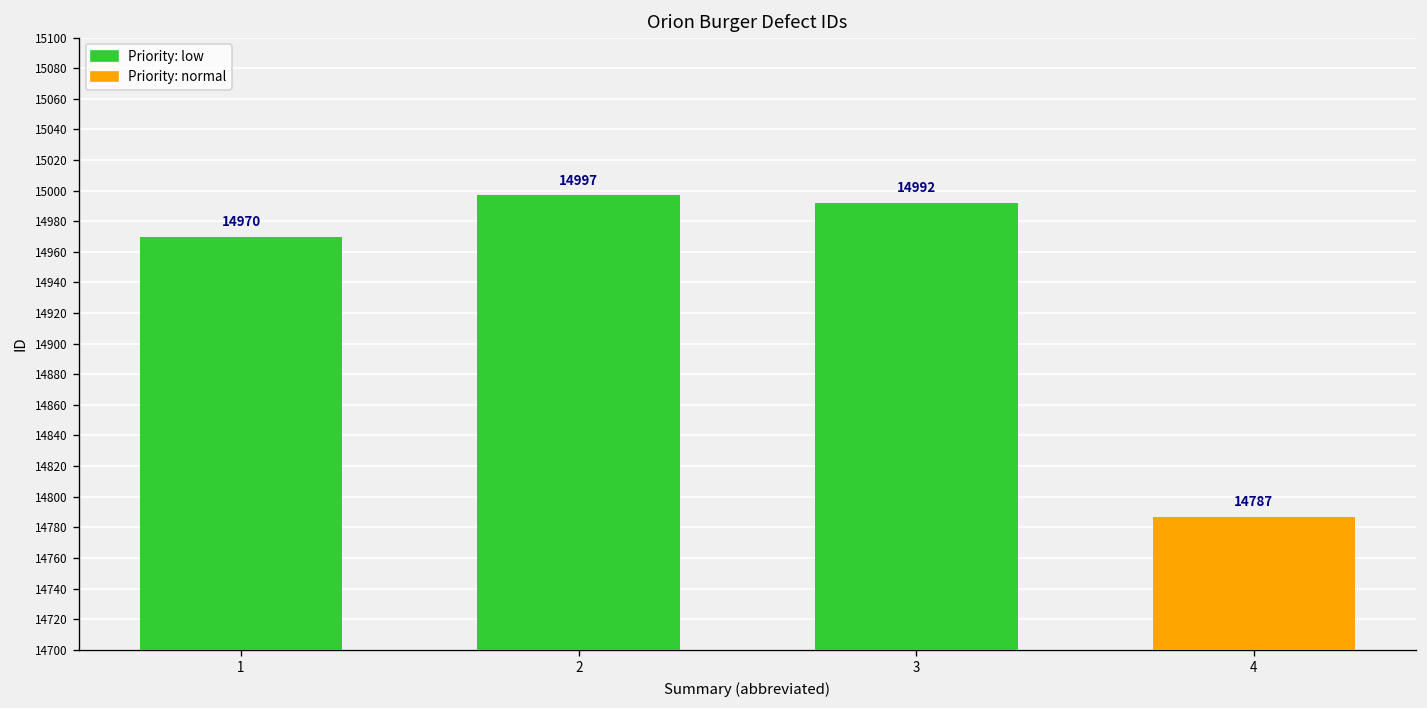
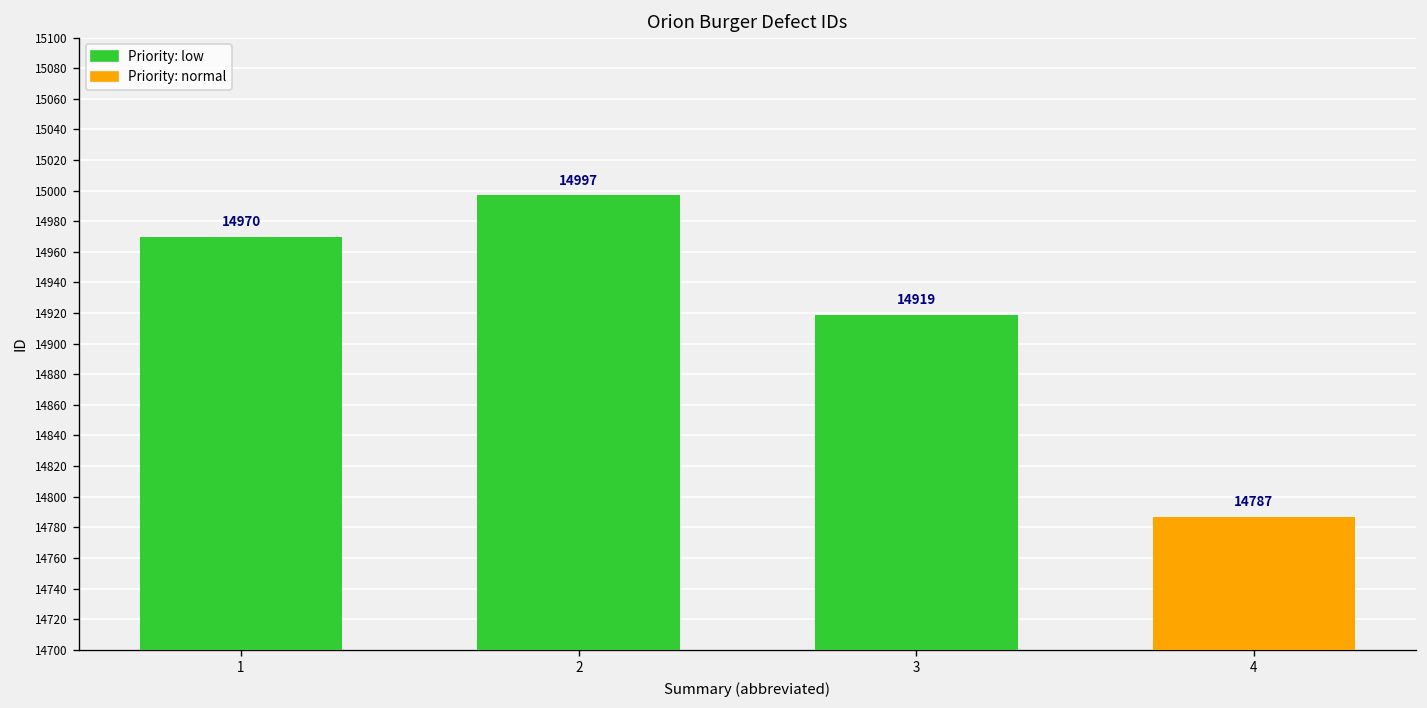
  {
    "1": 14970,
    "2": 14997,
-   "3": 14992,
+   "3": 14919,
    "4": 14787
  }
